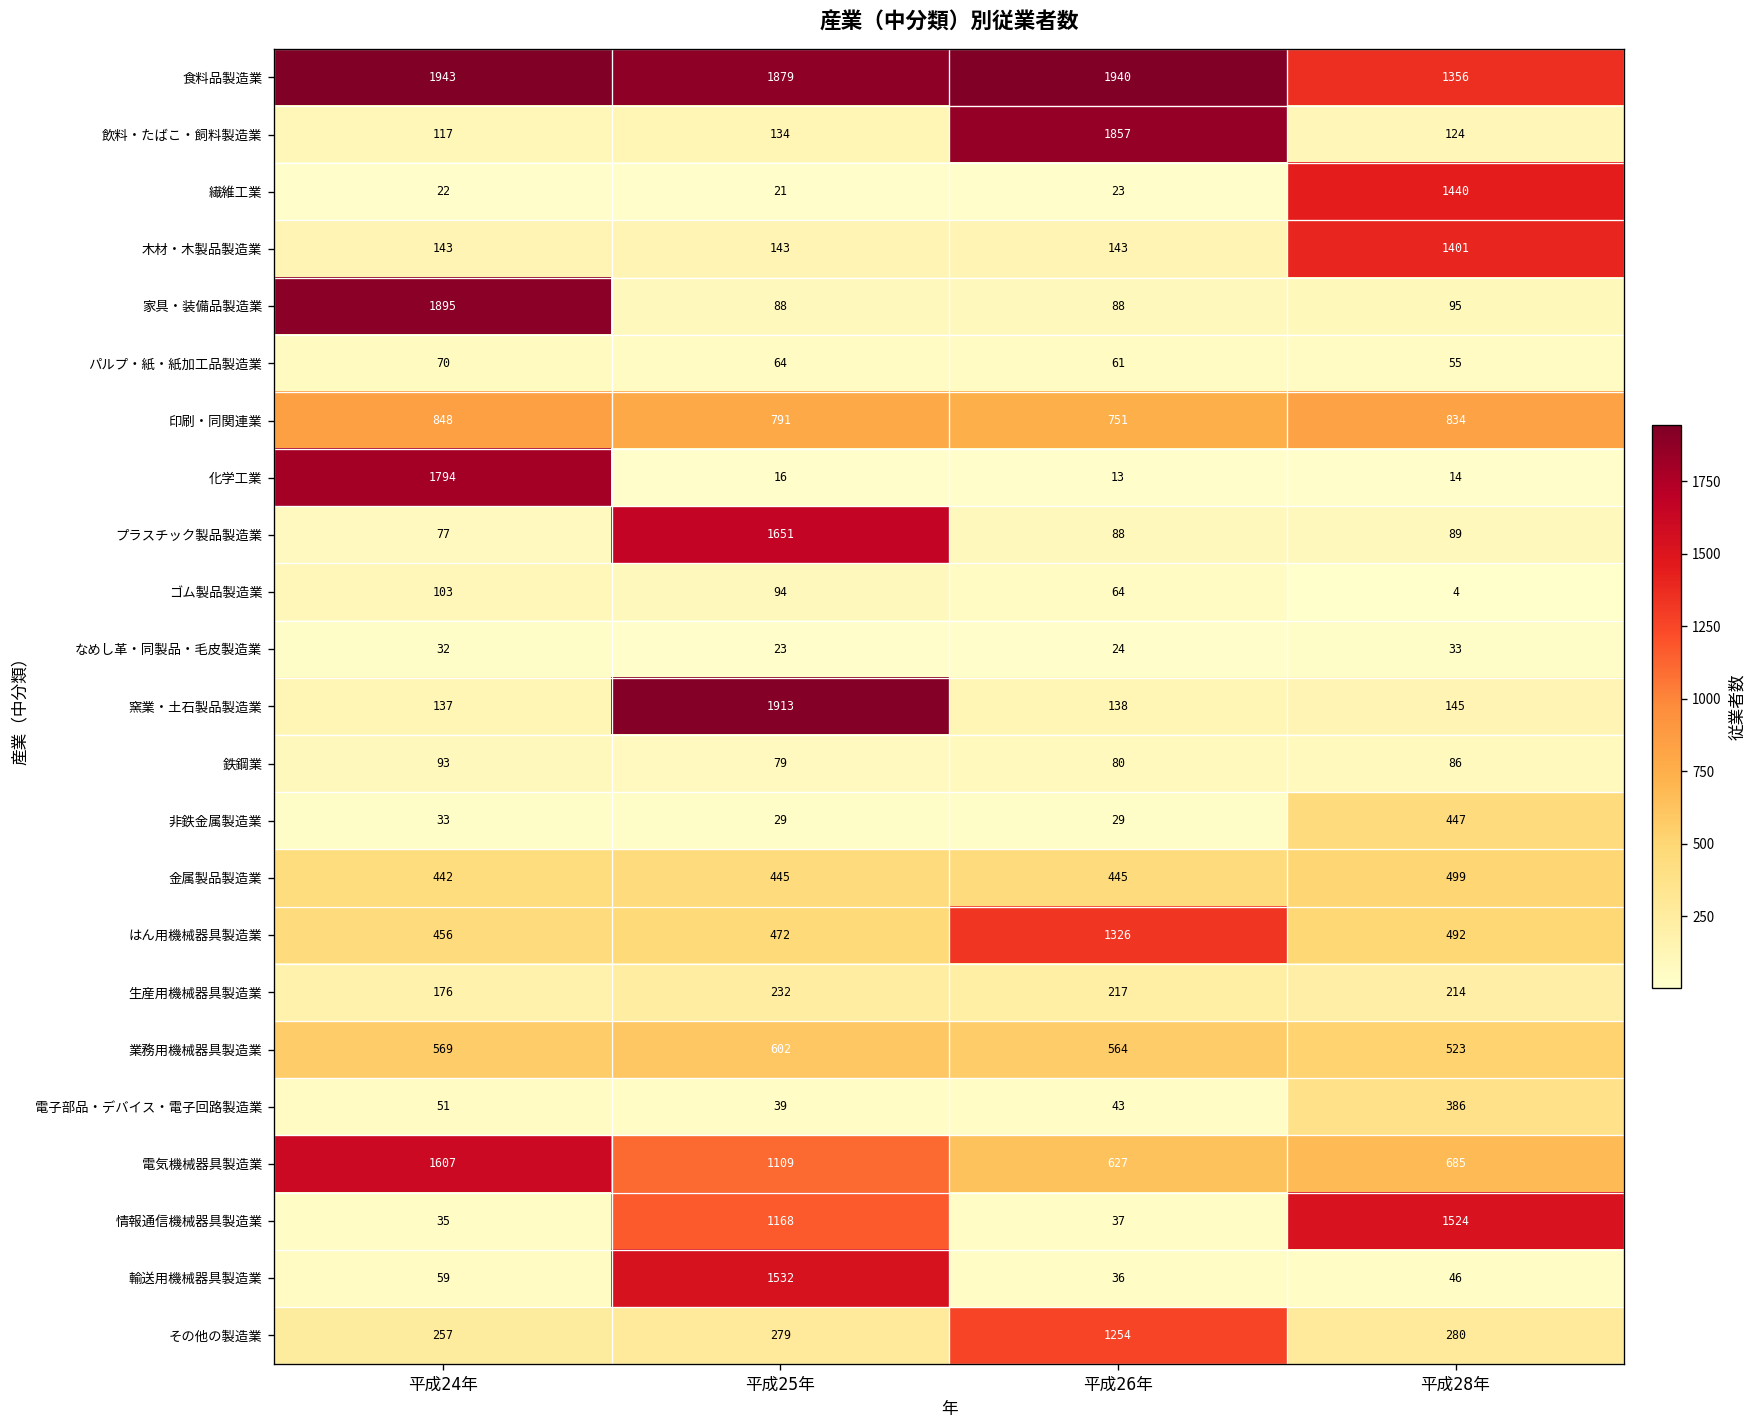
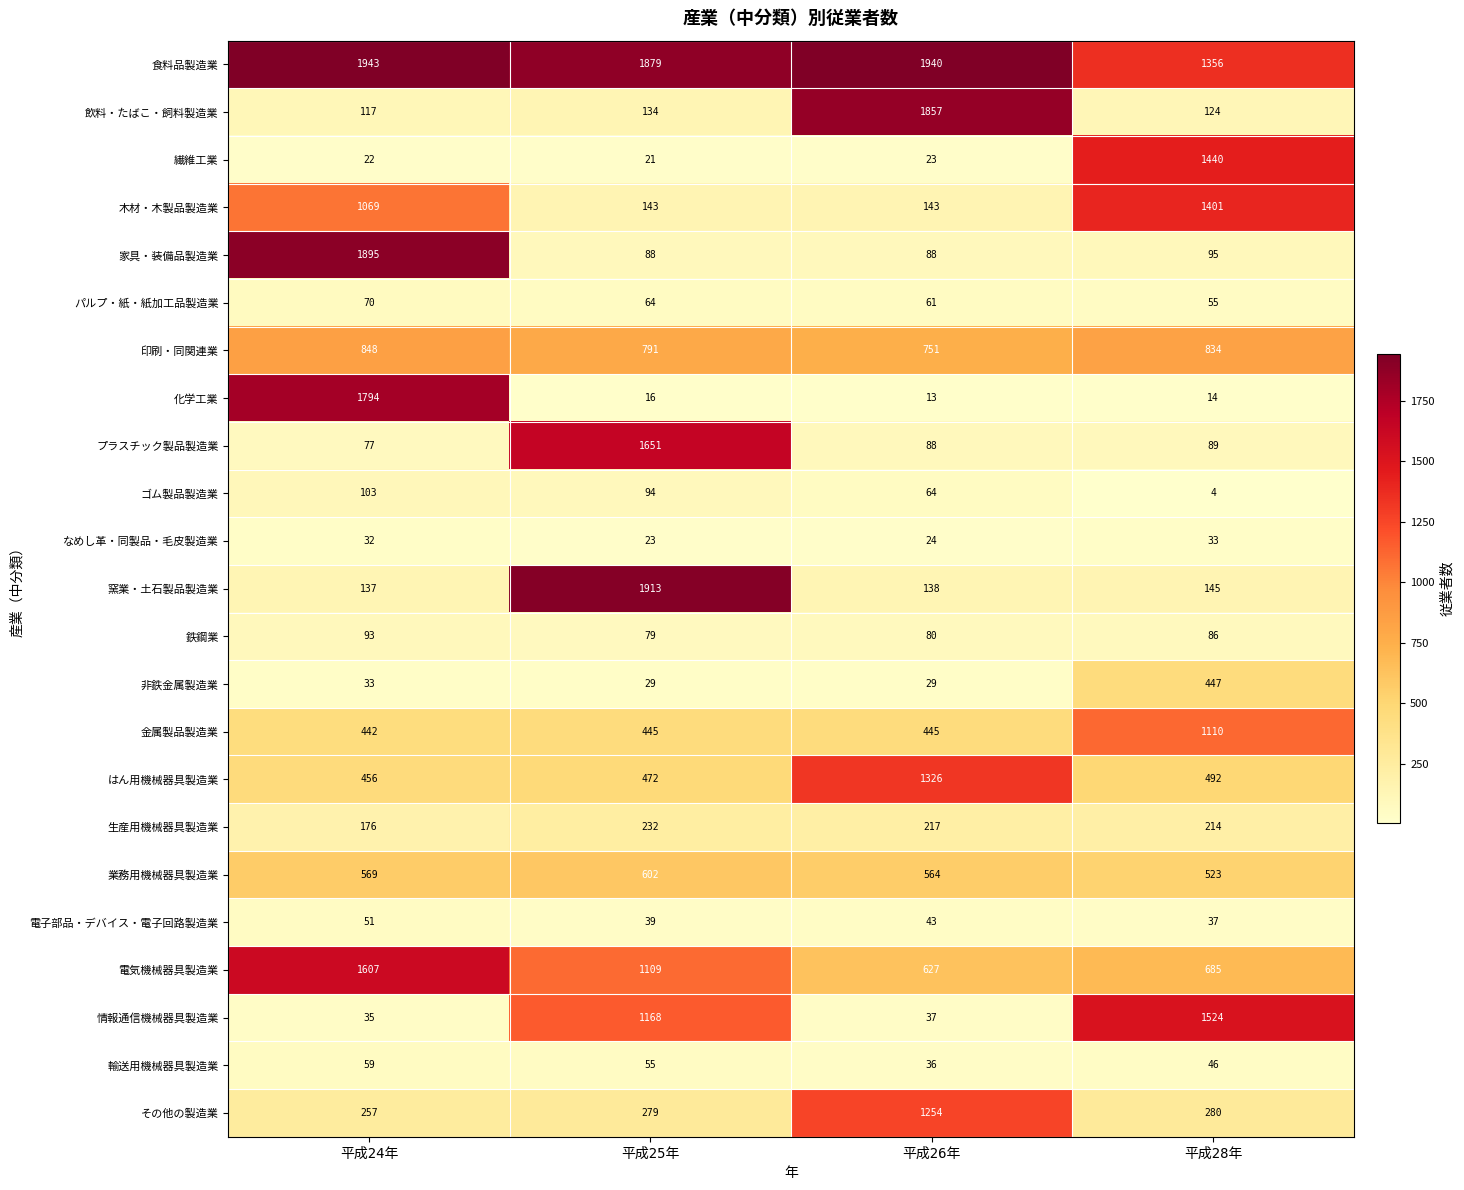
  {
    "食料品製造業": {
      "平成24年": 1943,
      "平成25年": 1879,
      "平成26年": 1940,
      "平成28年": 1356
    },
    "飲料・たばこ・飼料製造業": {
      "平成24年": 117,
      "平成25年": 134,
      "平成26年": 1857,
      "平成28年": 124
    },
    "繊維工業": {
      "平成24年": 22,
      "平成25年": 21,
      "平成26年": 23,
      "平成28年": 1440
    },
    "木材・木製品製造業": {
-     "平成24年": 143,
+     "平成24年": 1069,
      "平成25年": 143,
      "平成26年": 143,
      "平成28年": 1401
    },
    "家具・装備品製造業": {
      "平成24年": 1895,
      "平成25年": 88,
      "平成26年": 88,
      "平成28年": 95
    },
    "パルプ・紙・紙加工品製造業": {
      "平成24年": 70,
      "平成25年": 64,
      "平成26年": 61,
      "平成28年": 55
    },
    "印刷・同関連業": {
      "平成24年": 848,
      "平成25年": 791,
      "平成26年": 751,
      "平成28年": 834
    },
    "化学工業": {
      "平成24年": 1794,
      "平成25年": 16,
      "平成26年": 13,
      "平成28年": 14
    },
    "プラスチック製品製造業": {
      "平成24年": 77,
      "平成25年": 1651,
      "平成26年": 88,
      "平成28年": 89
    },
    "ゴム製品製造業": {
      "平成24年": 103,
      "平成25年": 94,
      "平成26年": 64,
      "平成28年": 4
    },
    "なめし革・同製品・毛皮製造業": {
      "平成24年": 32,
      "平成25年": 23,
      "平成26年": 24,
      "平成28年": 33
    },
    "窯業・土石製品製造業": {
      "平成24年": 137,
      "平成25年": 1913,
      "平成26年": 138,
      "平成28年": 145
    },
    "鉄鋼業": {
      "平成24年": 93,
      "平成25年": 79,
      "平成26年": 80,
      "平成28年": 86
    },
    "非鉄金属製造業": {
      "平成24年": 33,
      "平成25年": 29,
      "平成26年": 29,
      "平成28年": 447
    },
    "金属製品製造業": {
      "平成24年": 442,
      "平成25年": 445,
      "平成26年": 445,
-     "平成28年": 499
+     "平成28年": 1110
    },
    "はん用機械器具製造業": {
      "平成24年": 456,
      "平成25年": 472,
      "平成26年": 1326,
      "平成28年": 492
    },
    "生産用機械器具製造業": {
      "平成24年": 176,
      "平成25年": 232,
      "平成26年": 217,
      "平成28年": 214
    },
    "業務用機械器具製造業": {
      "平成24年": 569,
      "平成25年": 602,
      "平成26年": 564,
      "平成28年": 523
    },
    "電子部品・デバイス・電子回路製造業": {
      "平成24年": 51,
      "平成25年": 39,
      "平成26年": 43,
-     "平成28年": 386
+     "平成28年": 37
    },
    "電気機械器具製造業": {
      "平成24年": 1607,
      "平成25年": 1109,
      "平成26年": 627,
      "平成28年": 685
    },
    "情報通信機械器具製造業": {
      "平成24年": 35,
      "平成25年": 1168,
      "平成26年": 37,
      "平成28年": 1524
    },
    "輸送用機械器具製造業": {
      "平成24年": 59,
-     "平成25年": 1532,
+     "平成25年": 55,
      "平成26年": 36,
      "平成28年": 46
    },
    "その他の製造業": {
      "平成24年": 257,
      "平成25年": 279,
      "平成26年": 1254,
      "平成28年": 280
    }
  }
